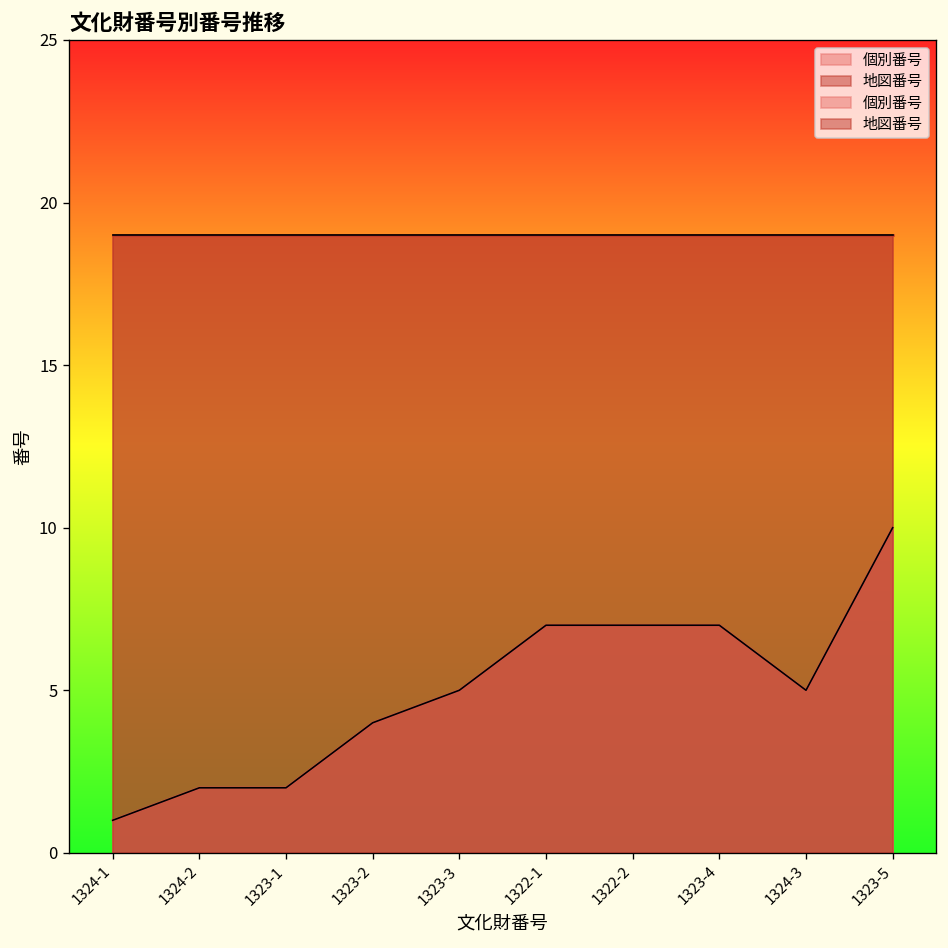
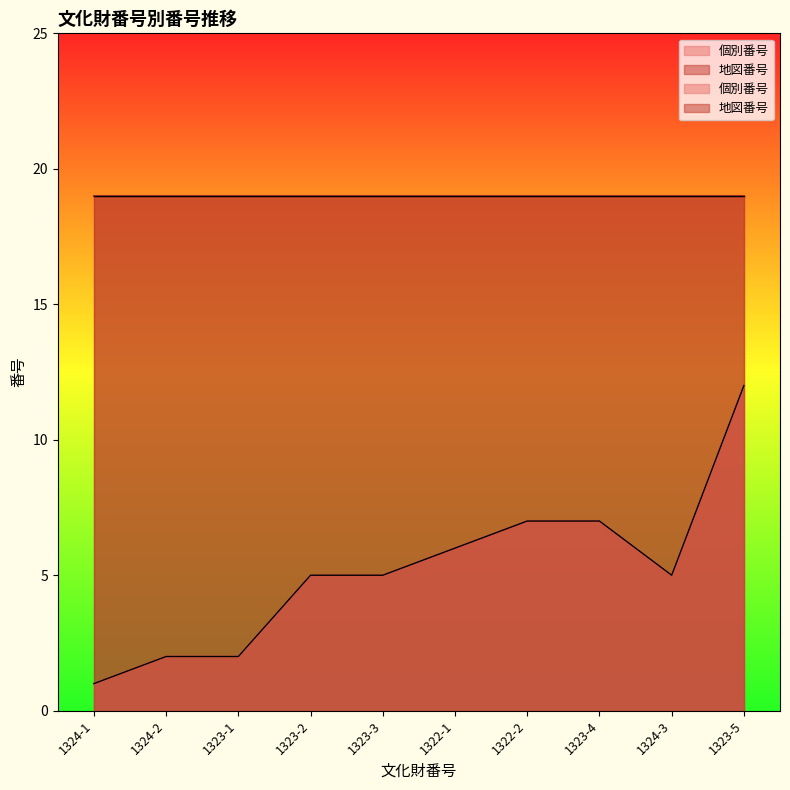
  {
    "個別番号": {
      "1324-1": 1,
      "1324-2": 2,
      "1323-1": 2,
-     "1323-2": 4,
+     "1323-2": 5,
      "1323-3": 5,
-     "1322-1": 7,
+     "1322-1": 6,
      "1322-2": 7,
      "1323-4": 7,
      "1324-3": 5,
-     "1323-5": 10
+     "1323-5": 12
    },
    "地図番号": {
      "1324-1": 19,
      "1324-2": 19,
      "1323-1": 19,
      "1323-2": 19,
      "1323-3": 19,
      "1322-1": 19,
      "1322-2": 19,
      "1323-4": 19,
      "1324-3": 19,
      "1323-5": 19
    }
  }
